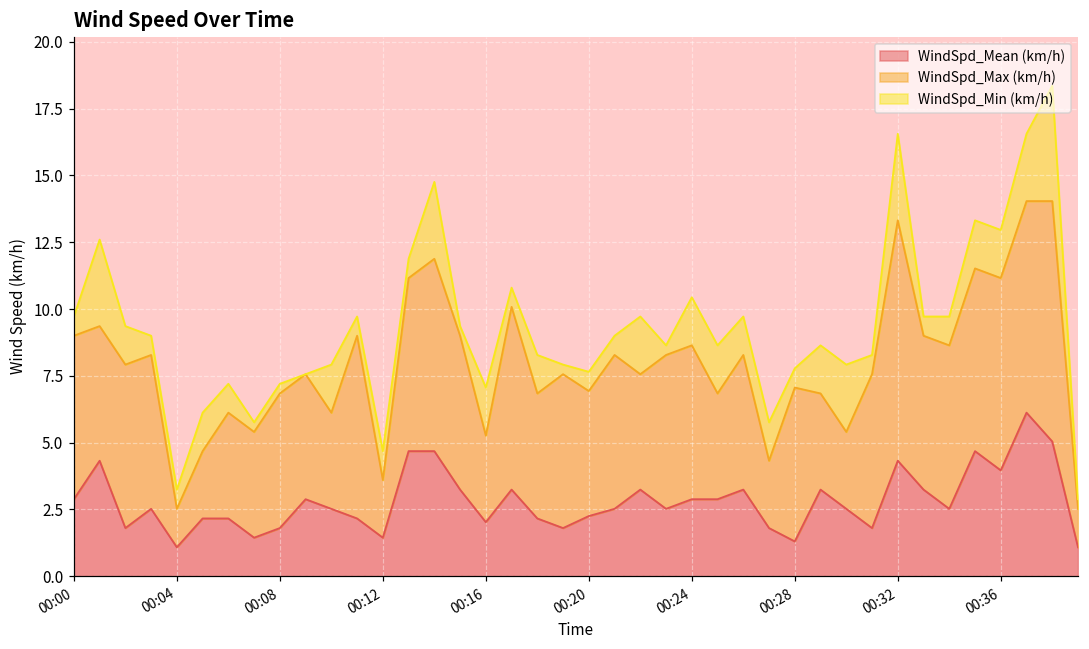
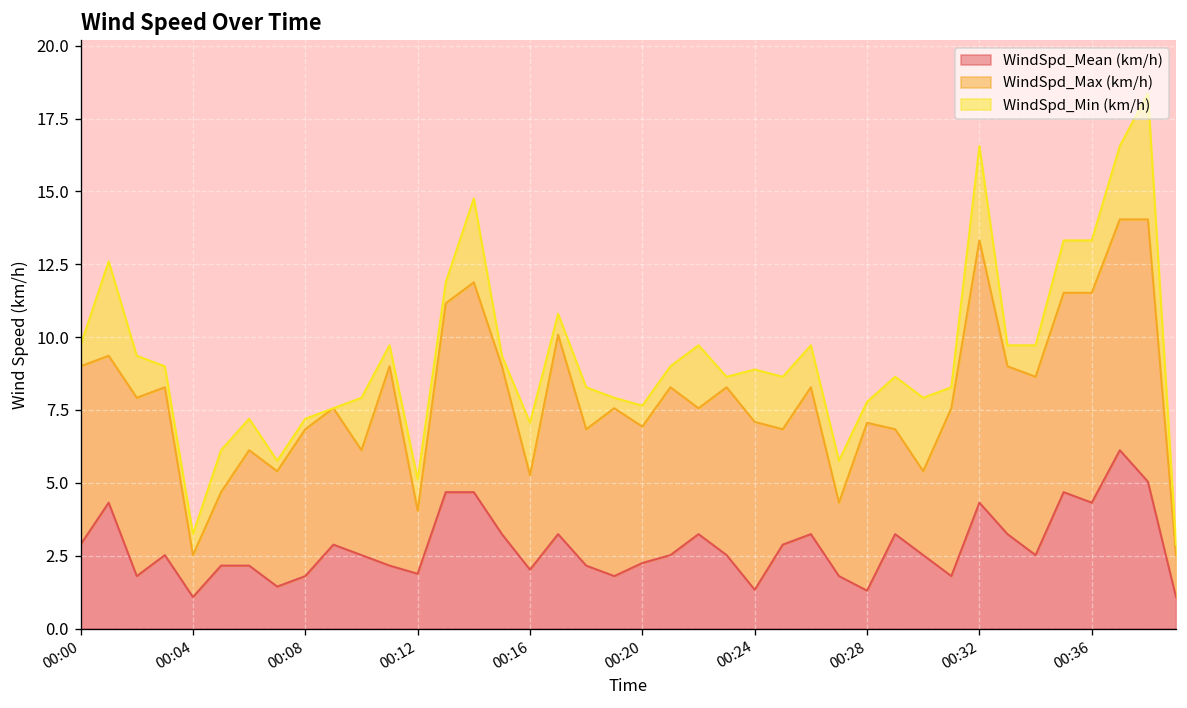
  {
    "WindSpd_Mean (km/h)": {
      "00:00": 2.9,
      "00:04": 1.1,
      "00:08": 1.8,
-     "00:12": 1.4,
+     "00:12": 1.9,
      "00:16": 2.0,
      "00:20": 2.3,
-     "00:24": 2.9,
+     "00:24": 1.3,
      "00:28": 1.3,
      "00:32": 4.3,
-     "00:36": 4.0
+     "00:36": 4.3
    }
  }
